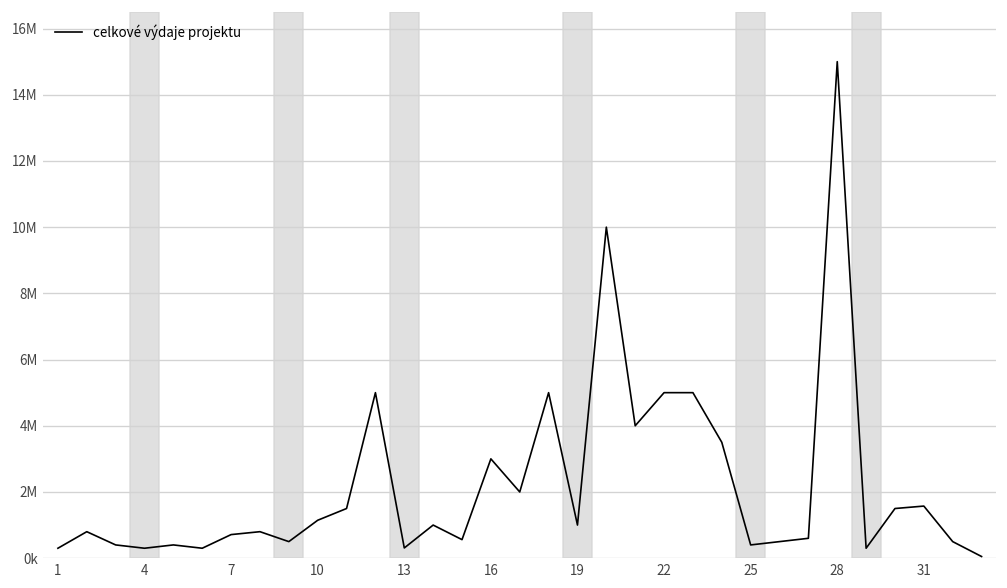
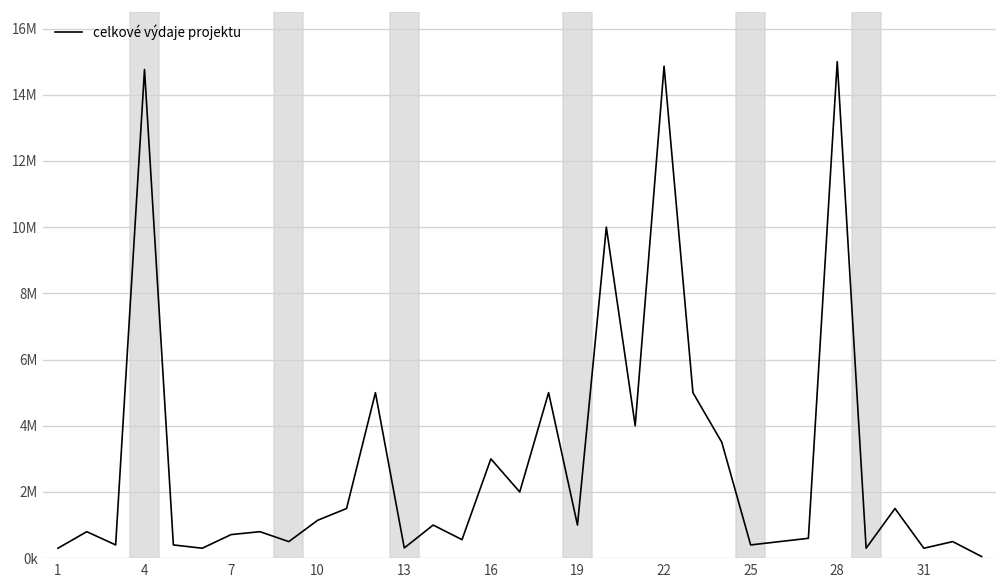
  {
    "1": 300000,
-   "4": 300000,
+   "4": 14800000,
    "7": 700000,
    "10": 1100000,
    "13": 300000,
    "16": 3000000,
    "19": 1000000,
-   "22": 5000000,
+   "22": 14900000,
    "25": 400000,
    "28": 15000000,
-   "31": 1600000
+   "31": 300000
  }
